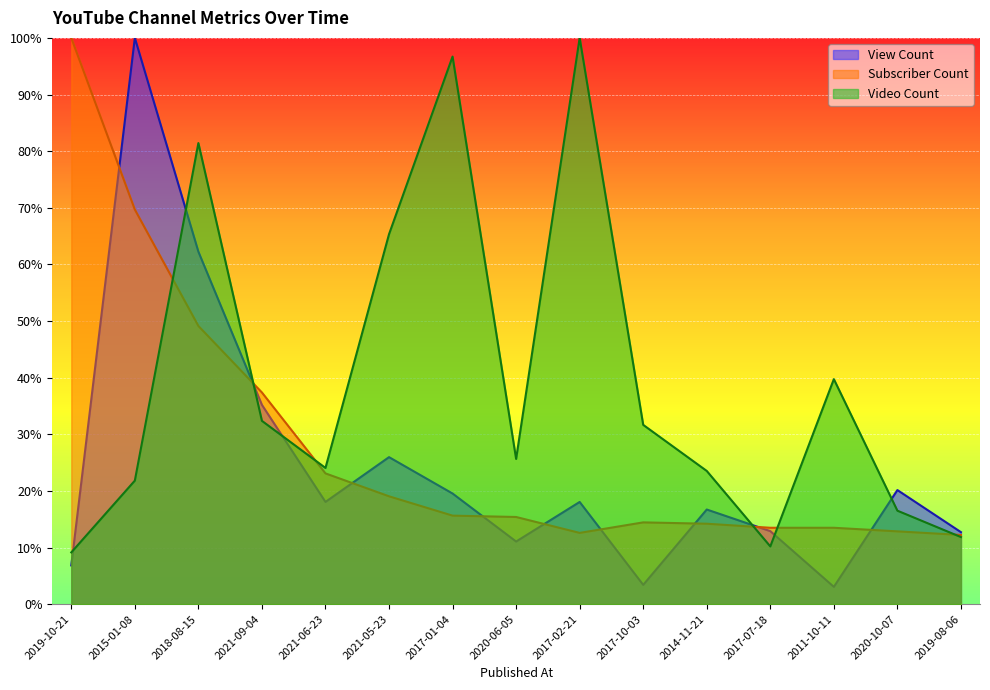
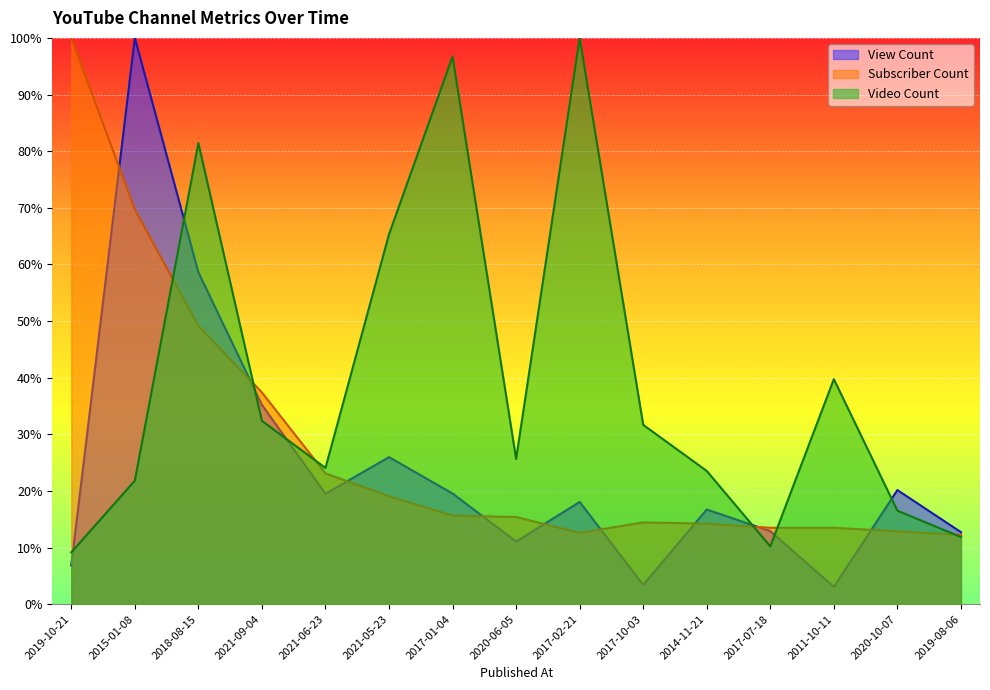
  {
    "View Count": {
      "2019-10-21": "7%",
      "2015-01-08": "100%",
-     "2018-08-15": "62%",
+     "2018-08-15": "59%",
      "2021-09-04": "35%",
-     "2021-06-23": "18%",
+     "2021-06-23": "20%",
      "2021-05-23": "26%",
      "2017-01-04": "20%",
      "2020-06-05": "11%",
      "2017-02-21": "18%",
      "2017-10-03": "3%",
      "2014-11-21": "17%",
      "2017-07-18": "13%",
      "2011-10-11": "3%",
      "2020-10-07": "20%",
      "2019-08-06": "13%"
    },
    "Subscriber Count": {
      "2019-10-21": "100%",
      "2015-01-08": "70%",
      "2018-08-15": "49%",
      "2021-09-04": "37%",
      "2021-06-23": "23%",
      "2021-05-23": "19%",
      "2017-01-04": "16%",
      "2020-06-05": "15%",
      "2017-02-21": "13%",
      "2017-10-03": "14%",
      "2014-11-21": "14%",
      "2017-07-18": "13%",
      "2011-10-11": "13%",
      "2020-10-07": "13%"
    },
    "Video Count": {
      "2019-10-21": "9%",
      "2015-01-08": "22%",
      "2018-08-15": "81%",
      "2021-09-04": "32%",
      "2021-06-23": "24%",
      "2021-05-23": "65%",
      "2017-01-04": "97%",
      "2020-06-05": "26%",
      "2017-02-21": "100%",
      "2017-10-03": "32%",
      "2014-11-21": "24%",
      "2017-07-18": "10%",
      "2011-10-11": "40%",
      "2020-10-07": "17%"
    }
  }
